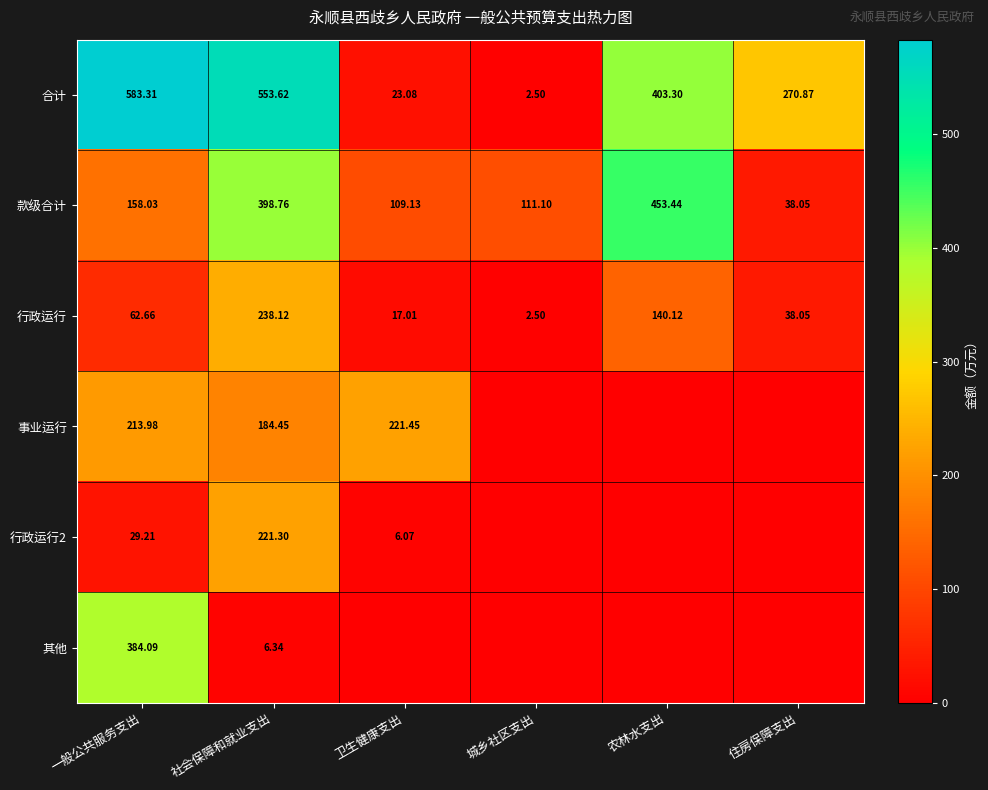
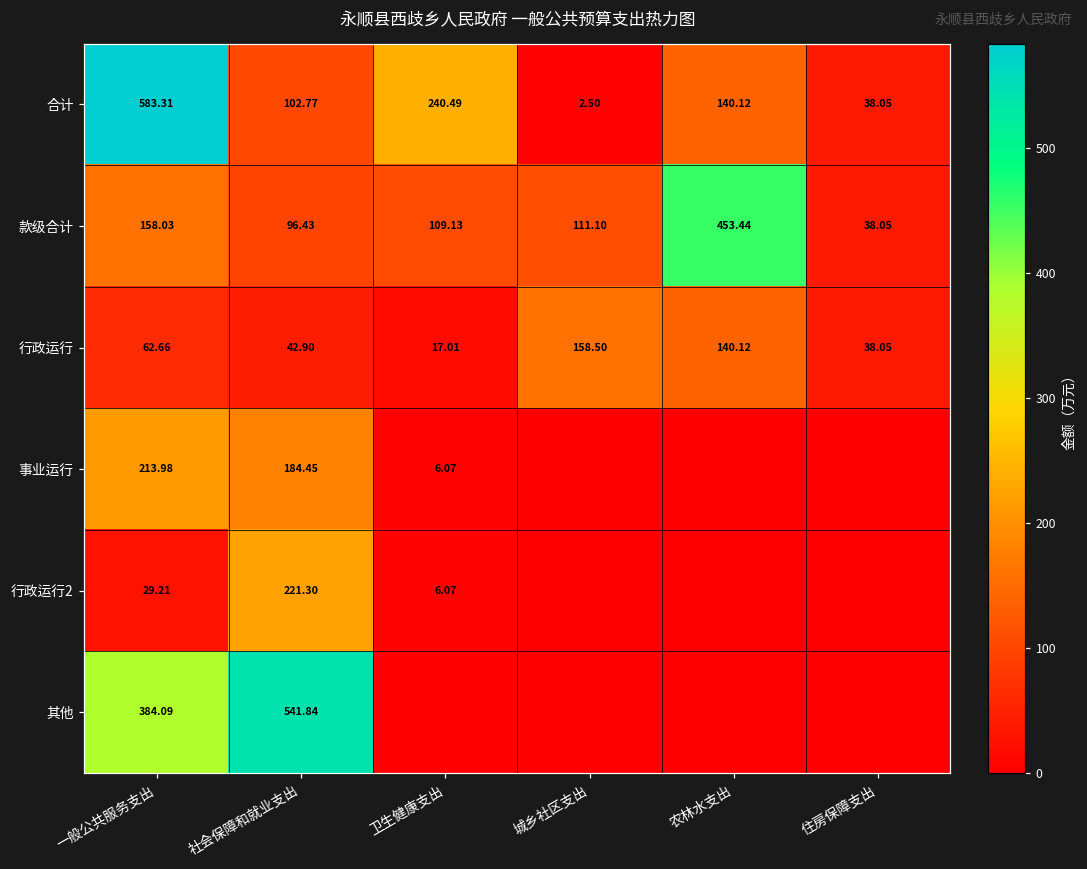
  {
    "合计": {
      "一般公共服务支出": 583.31,
-     "社会保障和就业支出": 553.62,
-     "卫生健康支出": 23.08,
+     "社会保障和就业支出": 102.77,
+     "卫生健康支出": 240.49,
      "城乡社区支出": 2.50,
-     "农林水支出": 403.30,
-     "住房保障支出": 270.87
+     "农林水支出": 140.12,
+     "住房保障支出": 38.05
    },
    "款级合计": {
      "一般公共服务支出": 158.03,
-     "社会保障和就业支出": 398.76,
+     "社会保障和就业支出": 96.43,
      "卫生健康支出": 109.13,
      "城乡社区支出": 111.10,
      "农林水支出": 453.44,
      "住房保障支出": 38.05
    },
    "行政运行": {
      "一般公共服务支出": 62.66,
-     "社会保障和就业支出": 238.12,
+     "社会保障和就业支出": 42.90,
      "卫生健康支出": 17.01,
-     "城乡社区支出": 2.50,
+     "城乡社区支出": 158.50,
      "农林水支出": 140.12,
      "住房保障支出": 38.05
    },
    "事业运行": {
      "一般公共服务支出": 213.98,
      "社会保障和就业支出": 184.45,
-     "卫生健康支出": 221.45
+     "卫生健康支出": 6.07
    },
    "行政运行2": {
      "一般公共服务支出": 29.21,
      "社会保障和就业支出": 221.30,
      "卫生健康支出": 6.07
    },
    "其他": {
      "一般公共服务支出": 384.09,
-     "社会保障和就业支出": 6.34
+     "社会保障和就业支出": 541.84
    }
  }
